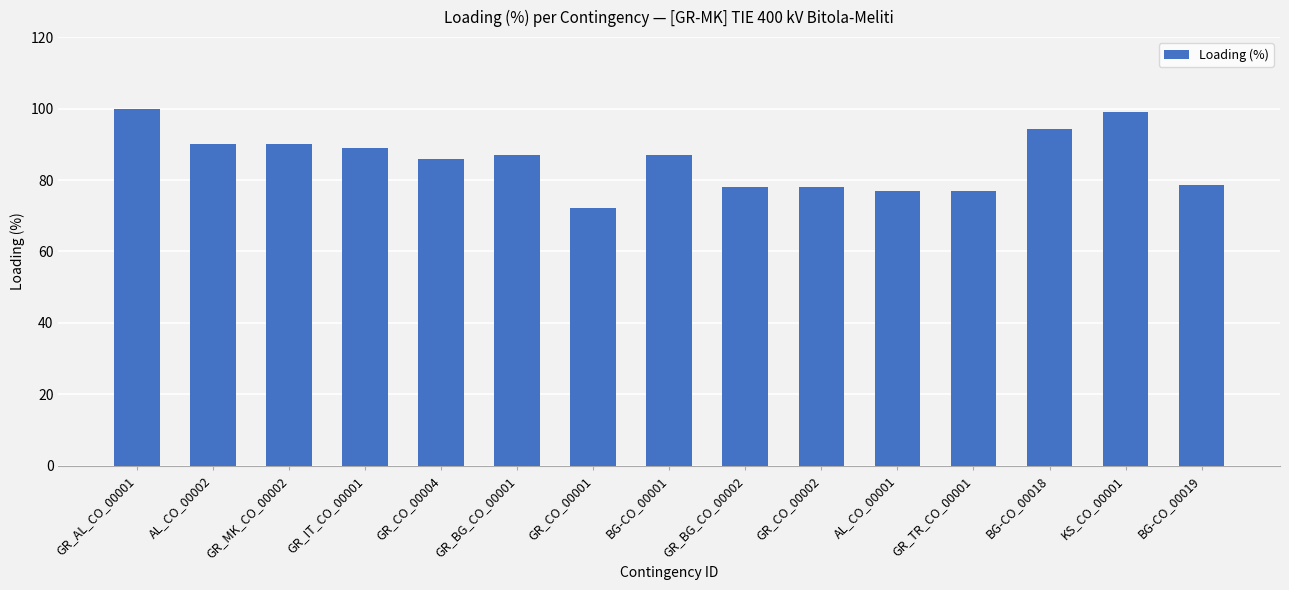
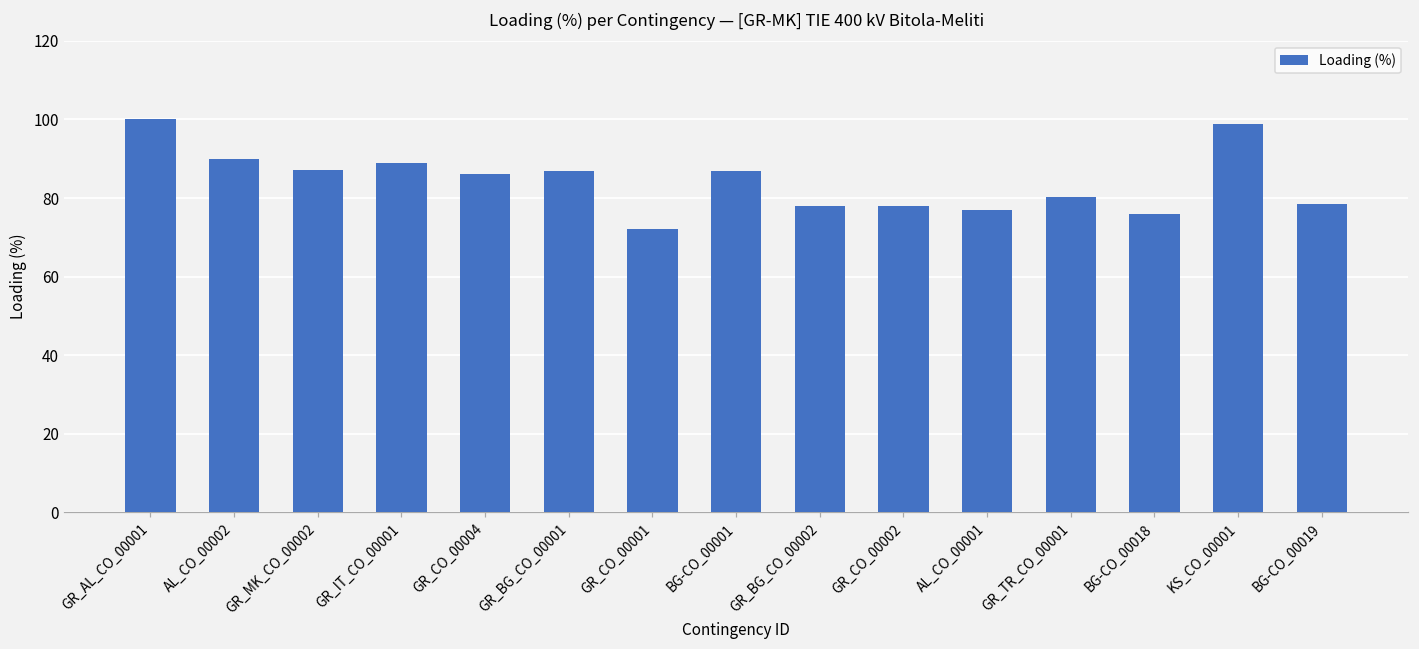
  {
    "GR_AL_CO_00001": 100,
    "AL_CO_00002": 90,
-   "GR_MK_CO_00002": 90,
+   "GR_MK_CO_00002": 87,
    "GR_IT_CO_00001": 89,
    "GR_CO_00004": 86,
    "GR_BG_CO_00001": 87,
    "GR_CO_00001": 72,
    "BG-CO_00001": 87,
    "GR_BG_CO_00002": 78,
    "GR_CO_00002": 78,
    "AL_CO_00001": 77,
-   "GR_TR_CO_00001": 77,
-   "BG-CO_00018": 94,
+   "GR_TR_CO_00001": 80,
+   "BG-CO_00018": 76,
    "KS_CO_00001": 99,
    "BG-CO_00019": 79
  }
